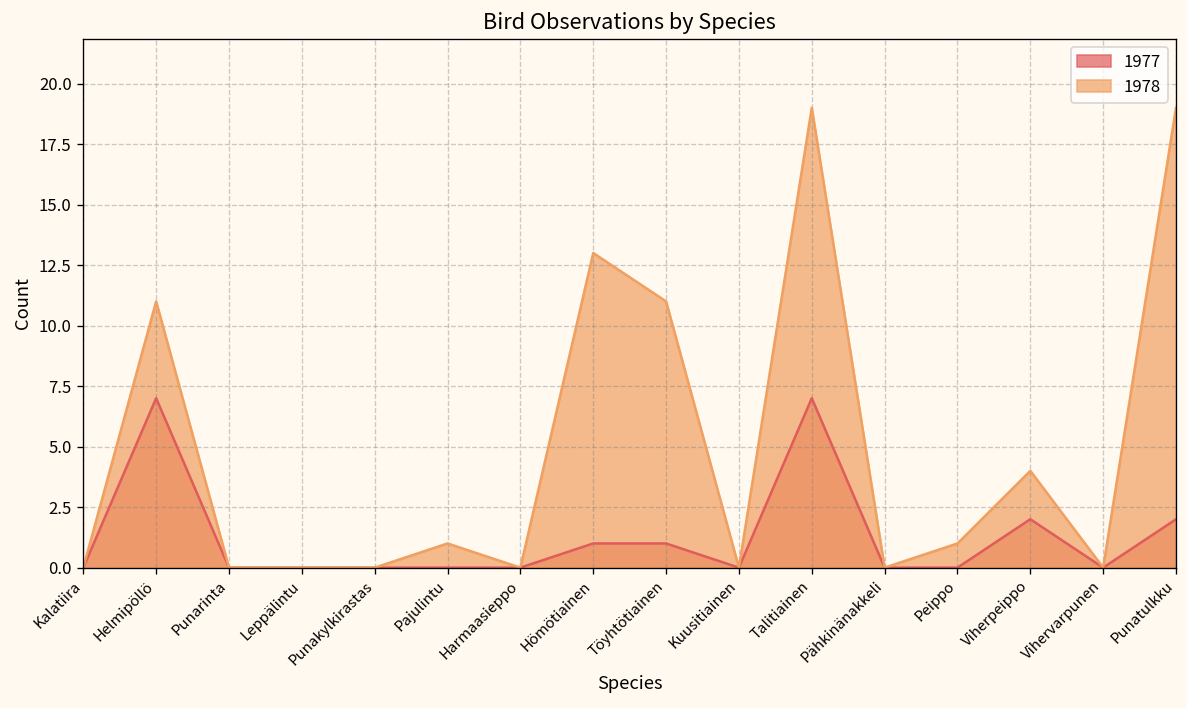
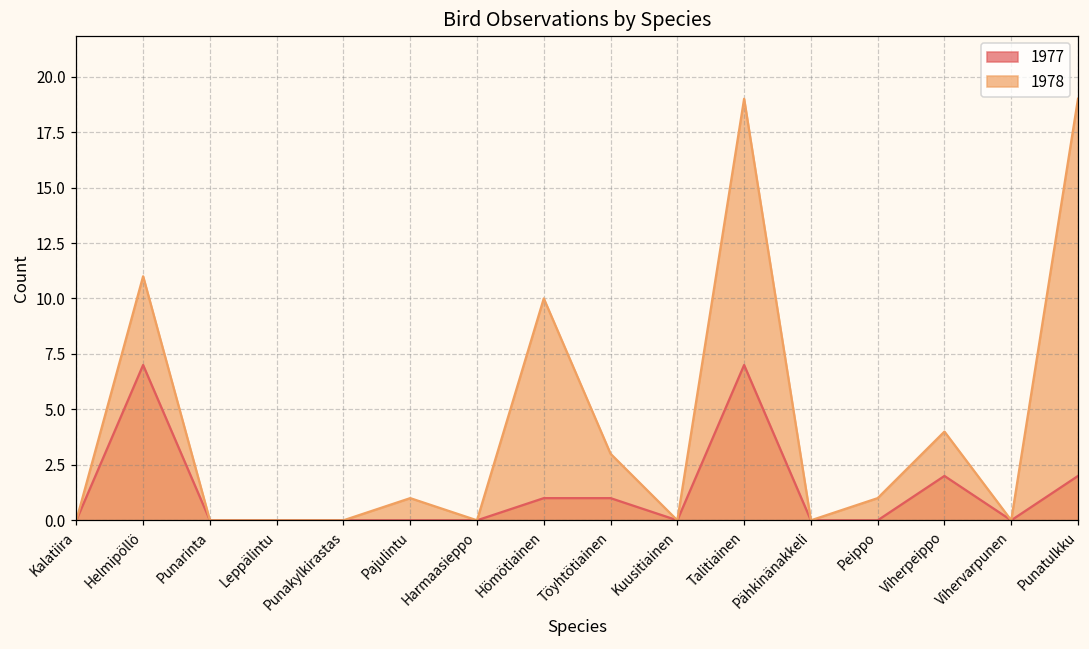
  {
    "1977": {
      "Helmipöllö": 7,
      "Pajulintu": 0,
      "Hömötiainen": 1,
      "Töyhtötiainen": 1,
      "Talitiainen": 7,
      "Peippo": 0,
      "Viherpeippo": 2,
      "Punatulkku": 2
    },
    "1978": {
      "Helmipöllö": 11,
      "Pajulintu": 1,
-     "Hömötiainen": 13,
-     "Töyhtötiainen": 11,
+     "Hömötiainen": 10,
+     "Töyhtötiainen": 3,
      "Talitiainen": 19,
      "Peippo": 1,
      "Viherpeippo": 4,
      "Punatulkku": 19
    }
  }
